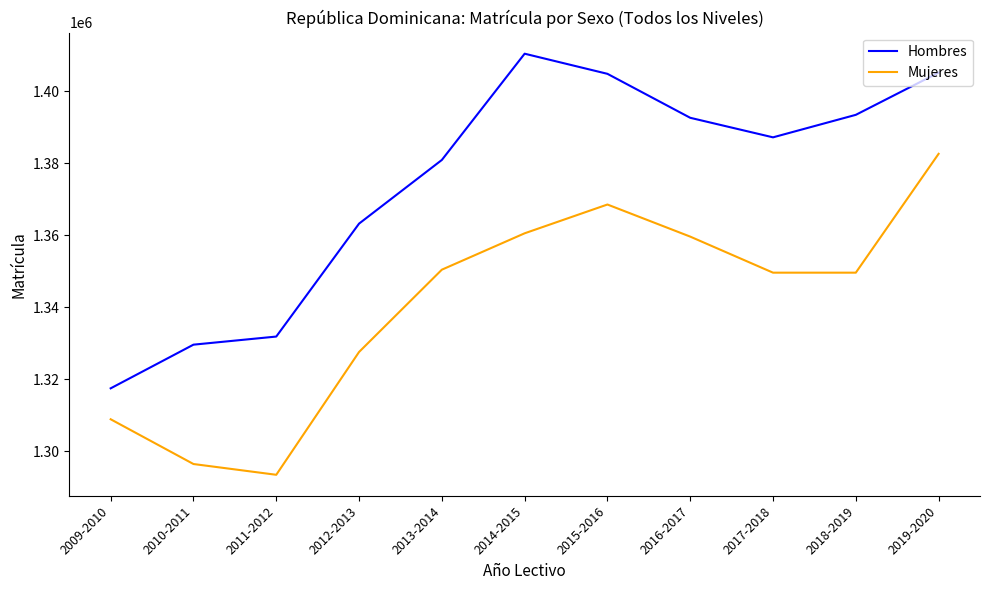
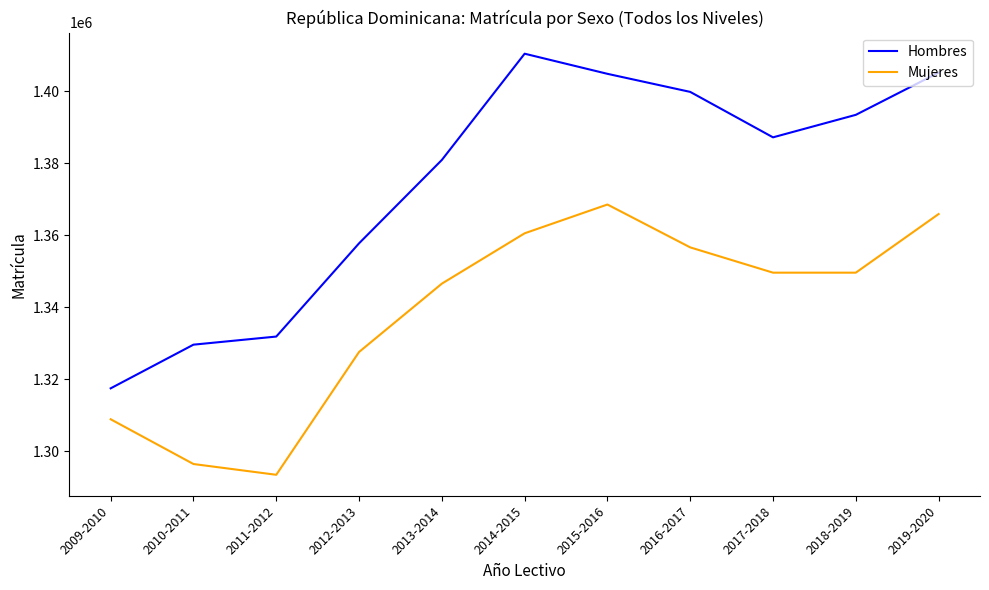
  {
    "Hombres": {
      "2009-2010": 1317000,
      "2010-2011": 1330000,
      "2011-2012": 1332000,
-     "2012-2013": 1363000,
+     "2012-2013": 1358000,
      "2013-2014": 1381000,
      "2014-2015": 1410000,
      "2015-2016": 1405000,
-     "2016-2017": 1393000,
+     "2016-2017": 1400000,
      "2017-2018": 1387000,
      "2018-2019": 1393000
    },
    "Mujeres": {
      "2009-2010": 1309000,
      "2010-2011": 1296000,
      "2011-2012": 1293000,
      "2012-2013": 1328000,
-     "2013-2014": 1350000,
+     "2013-2014": 1347000,
      "2014-2015": 1360000,
      "2015-2016": 1368000,
-     "2016-2017": 1360000,
+     "2016-2017": 1357000,
      "2017-2018": 1350000,
      "2018-2019": 1350000,
-     "2019-2020": 1383000
+     "2019-2020": 1366000
    }
  }
